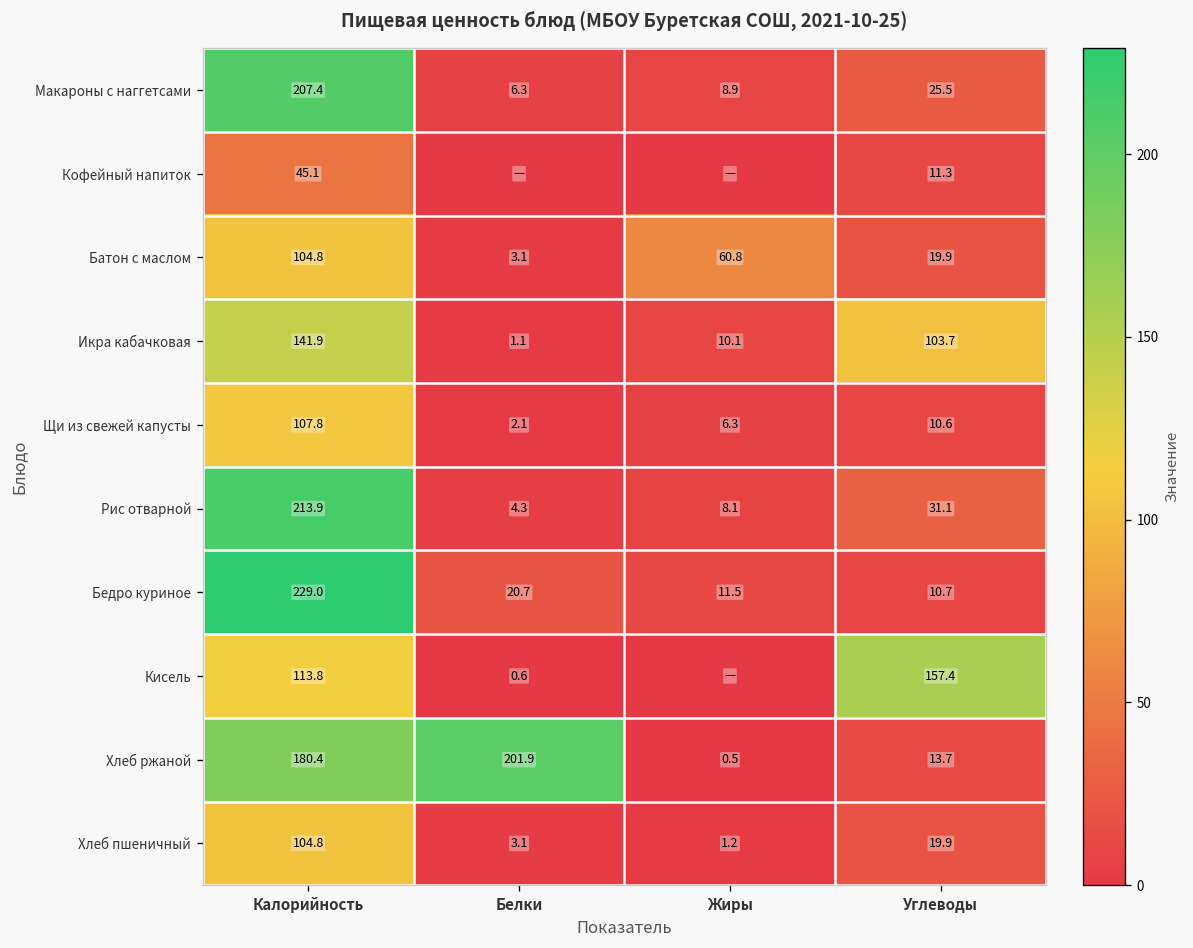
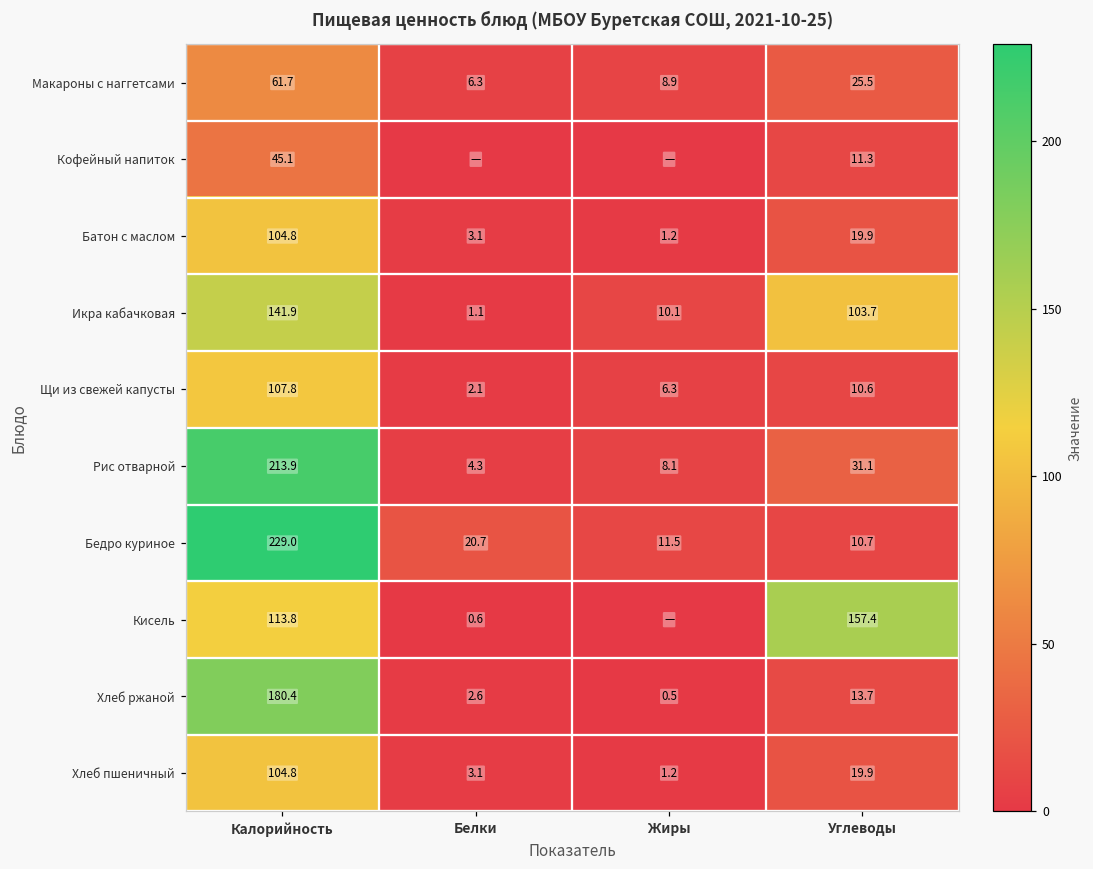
  {
    "Макароны с наггетсами": {
-     "Калорийность": 207.4
+     "Калорийность": 61.7
    },
    "Батон с маслом": {
-     "Жиры": 60.8
+     "Жиры": 1.2
    },
    "Хлеб ржаной": {
-     "Белки": 201.9
+     "Белки": 2.6
    }
  }
